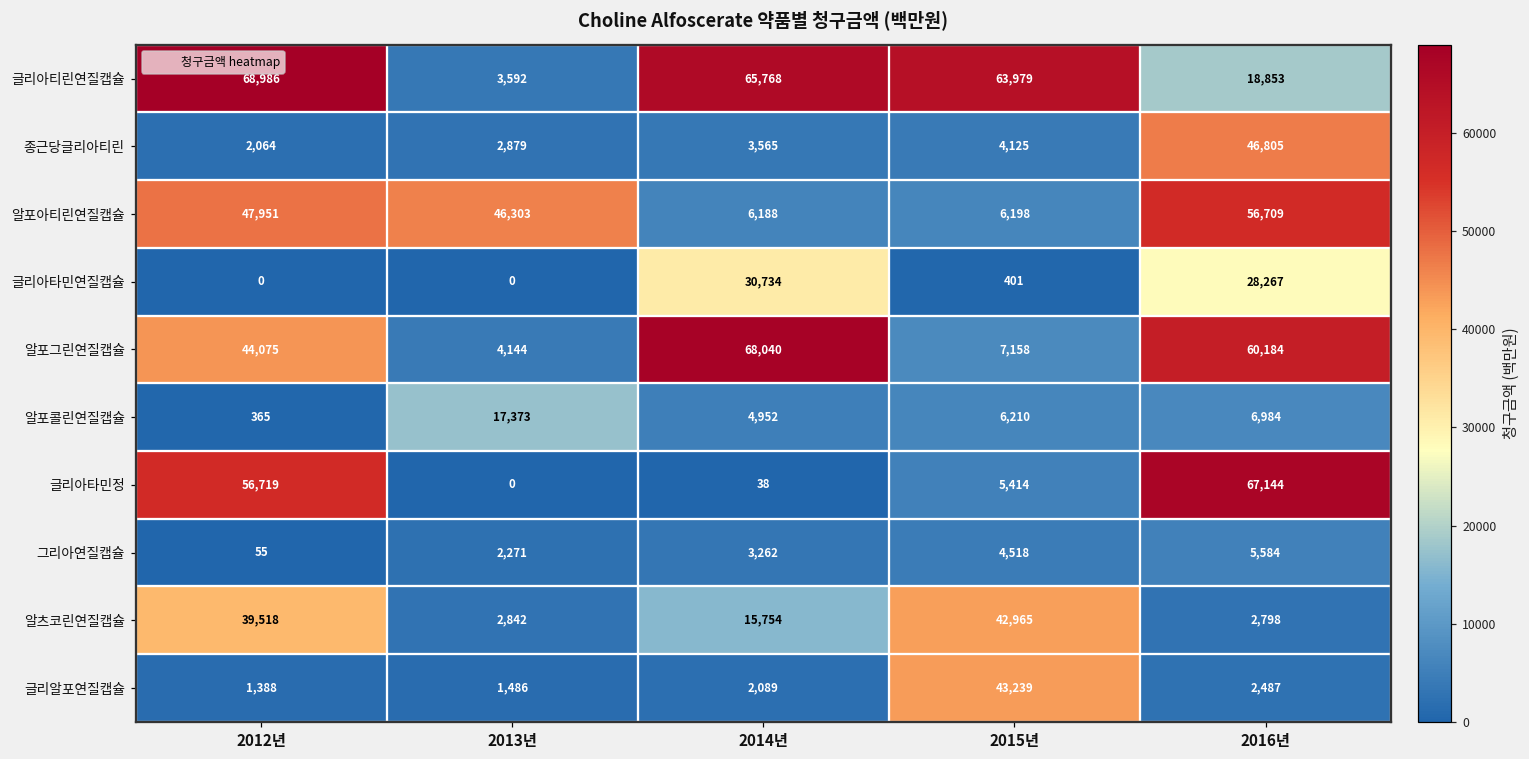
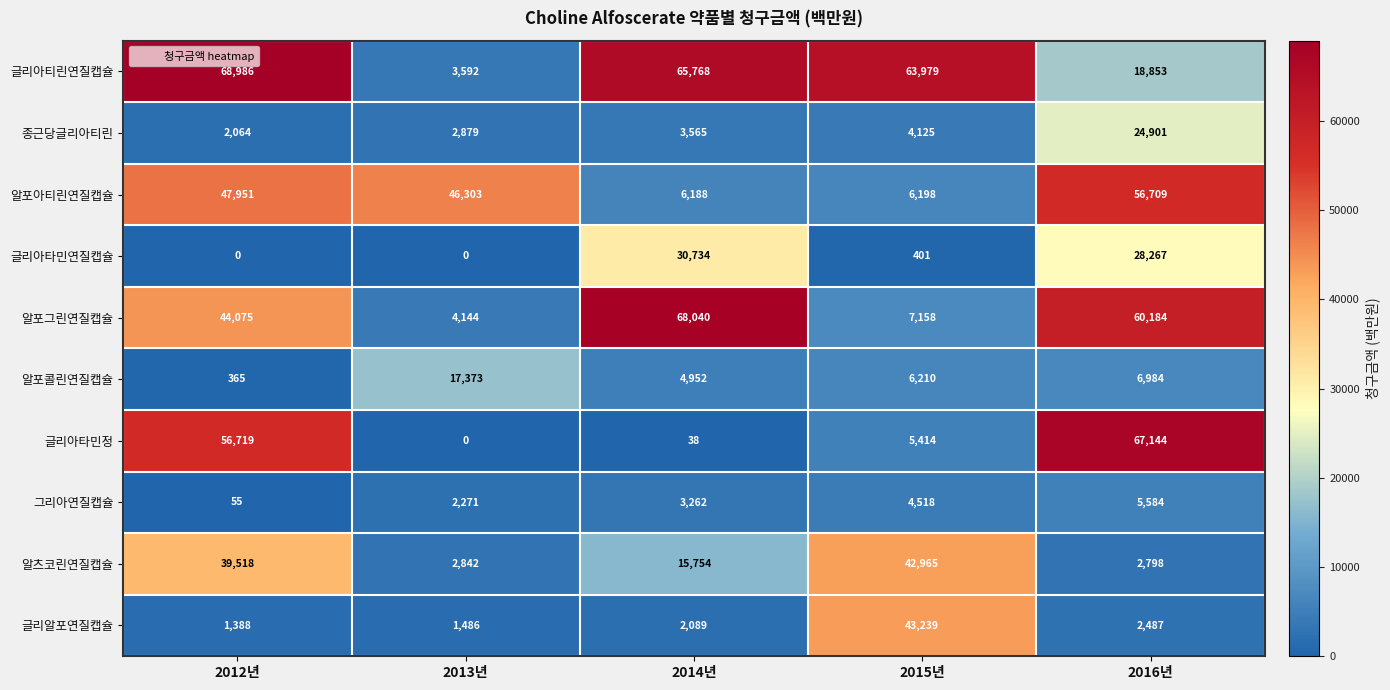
  {
    "글리아티린연질캡슐": {
      "2012년": "68,986",
      "2013년": "3,592",
      "2014년": "65,768",
      "2015년": "63,979",
      "2016년": "18,853"
    },
    "종근당글리아티린": {
      "2012년": "2,064",
      "2013년": "2,879",
      "2014년": "3,565",
      "2015년": "4,125",
-     "2016년": "46,805"
+     "2016년": "24,901"
    },
    "알포아티린연질캡슐": {
      "2012년": "47,951",
      "2013년": "46,303",
      "2014년": "6,188",
      "2015년": "6,198",
      "2016년": "56,709"
    },
    "글리아타민연질캡슐": {
      "2012년": "0",
      "2013년": "0",
      "2014년": "30,734",
      "2015년": "401",
      "2016년": "28,267"
    },
    "알포그린연질캡슐": {
      "2012년": "44,075",
      "2013년": "4,144",
      "2014년": "68,040",
      "2015년": "7,158",
      "2016년": "60,184"
    },
    "알포콜린연질캡슐": {
      "2012년": "365",
      "2013년": "17,373",
      "2014년": "4,952",
      "2015년": "6,210",
      "2016년": "6,984"
    },
    "글리아타민정": {
      "2012년": "56,719",
      "2013년": "0",
      "2014년": "38",
      "2015년": "5,414",
      "2016년": "67,144"
    },
    "그리아연질캡슐": {
      "2012년": "55",
      "2013년": "2,271",
      "2014년": "3,262",
      "2015년": "4,518",
      "2016년": "5,584"
    },
    "알츠코린연질캡슐": {
      "2012년": "39,518",
      "2013년": "2,842",
      "2014년": "15,754",
      "2015년": "42,965",
      "2016년": "2,798"
    },
    "글리알포연질캡슐": {
      "2012년": "1,388",
      "2013년": "1,486",
      "2014년": "2,089",
      "2015년": "43,239",
      "2016년": "2,487"
    }
  }
